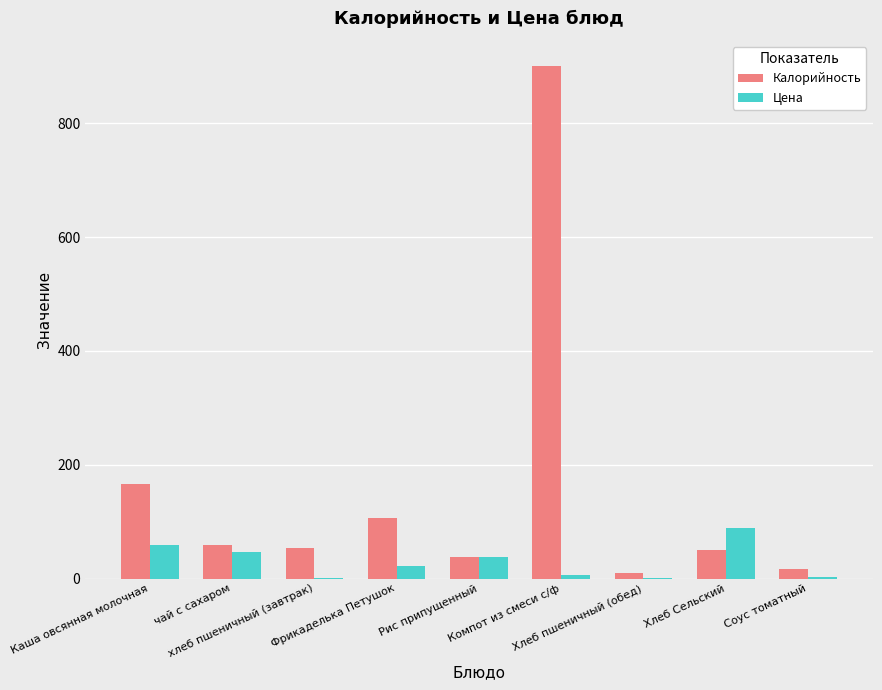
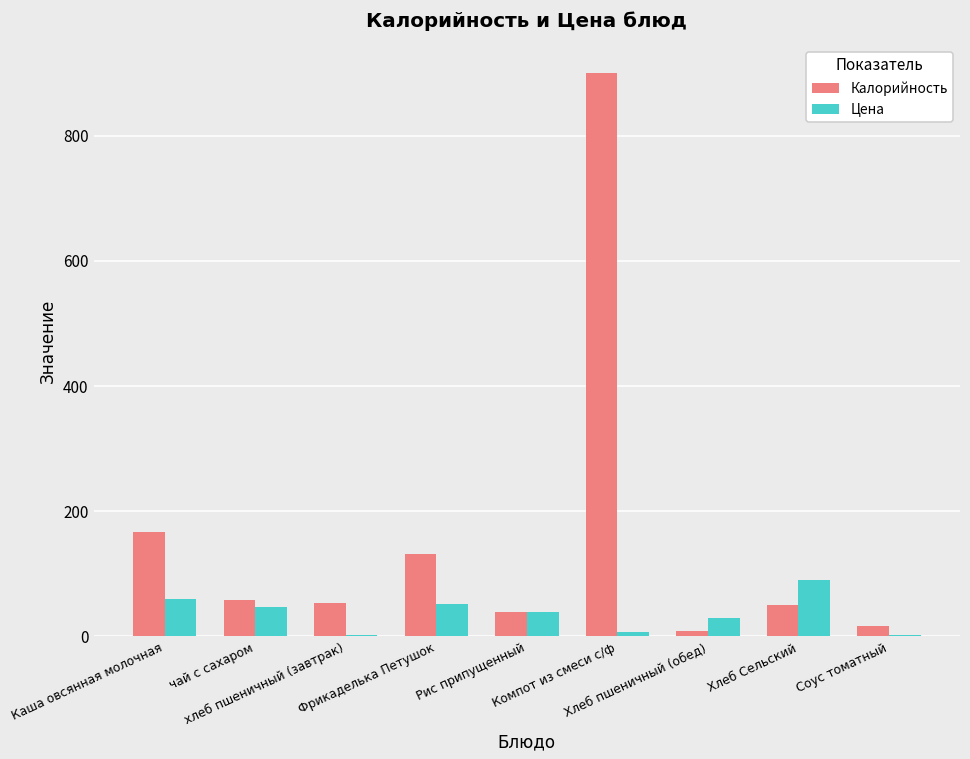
  {
    "Калорийность": {
      "Каша овсянная молочная": 170,
      "чай с сахаром": 60,
      "хлеб пшеничный (завтрак)": 50,
-     "Фрикаделька Петушок": 110,
+     "Фрикаделька Петушок": 130,
      "Рис припущенный": 40,
      "Компот из смеси с/ф": 900,
      "Хлеб пшеничный (обед)": 10,
      "Хлеб Сельский": 50,
      "Соус томатный": 20
    },
    "Цена": {
      "Каша овсянная молочная": 60,
      "чай с сахаром": 50,
-     "Фрикаделька Петушок": 20,
+     "Фрикаделька Петушок": 50,
      "Рис припущенный": 40,
      "Компот из смеси с/ф": 10,
-     "Хлеб пшеничный (обед)": 0,
+     "Хлеб пшеничный (обед)": 30,
      "Хлеб Сельский": 90
    }
  }
